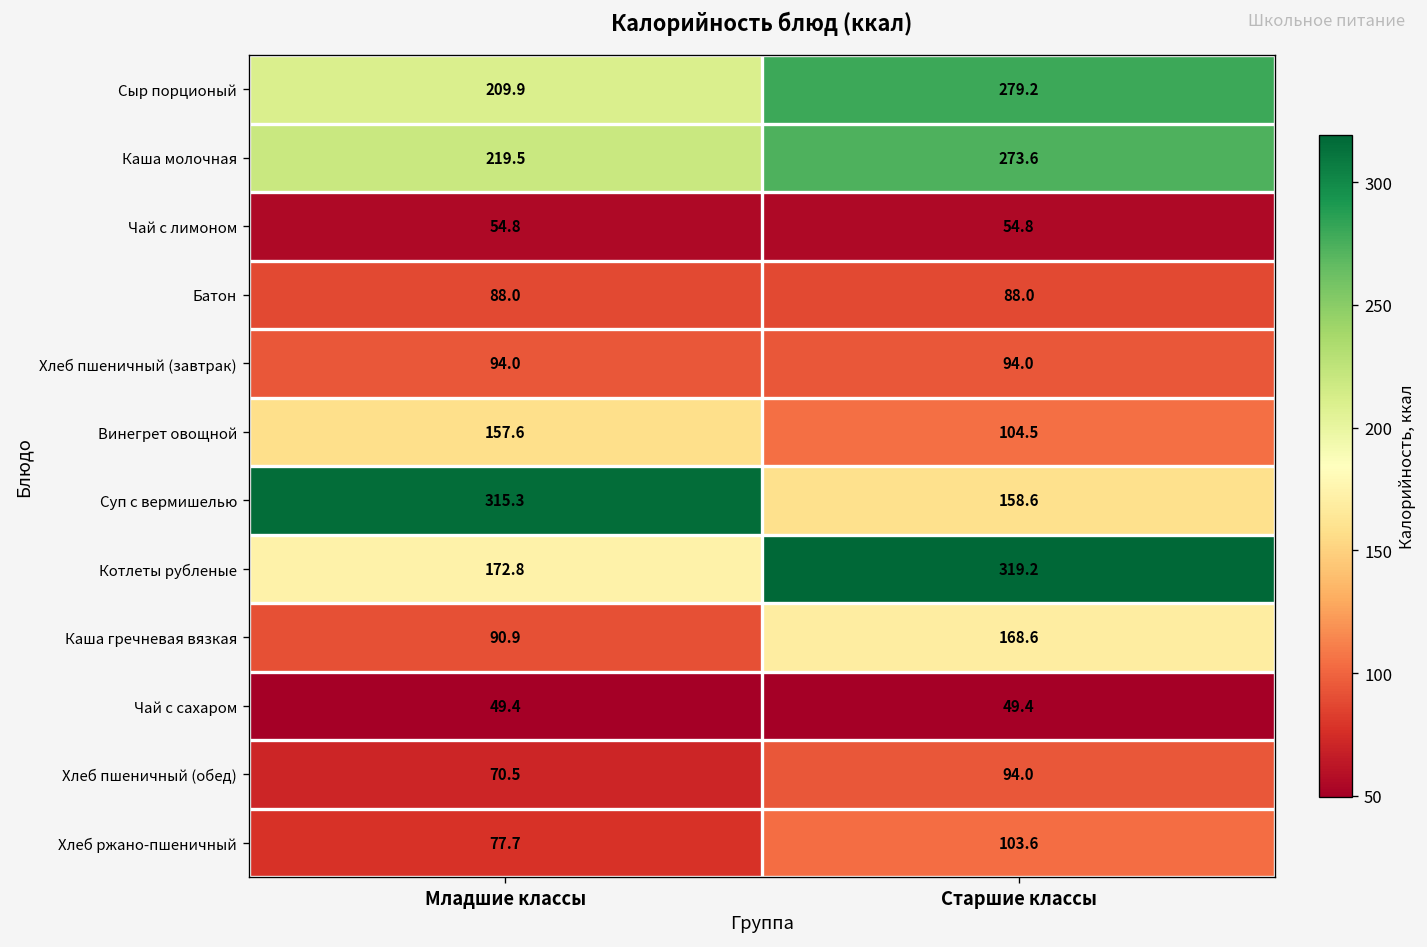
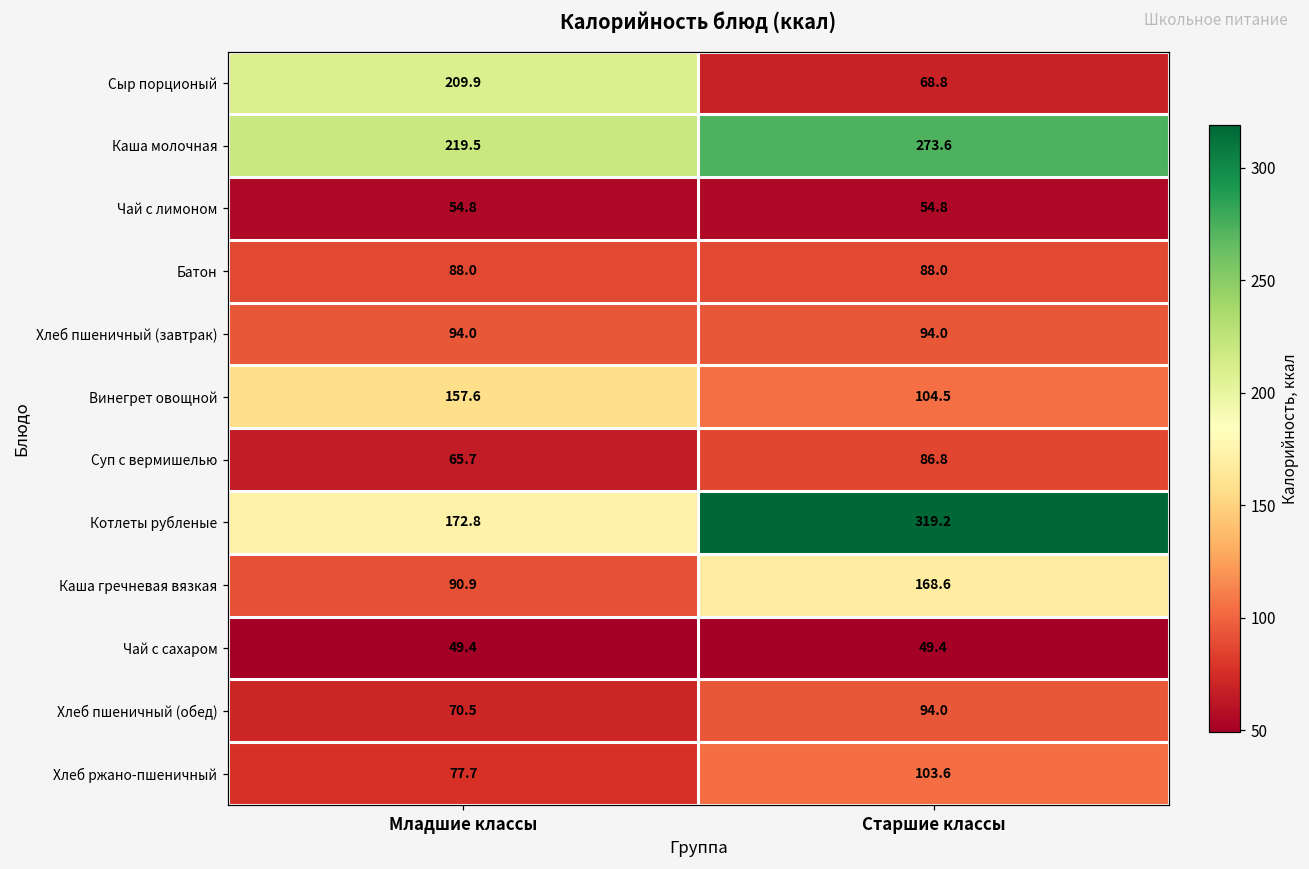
  {
    "Сыр порционый": {
      "Младшие классы": 209.9,
-     "Старшие классы": 279.2
+     "Старшие классы": 68.8
    },
    "Каша молочная": {
      "Младшие классы": 219.5,
      "Старшие классы": 273.6
    },
    "Чай с лимоном": {
      "Младшие классы": 54.8,
      "Старшие классы": 54.8
    },
    "Батон": {
      "Младшие классы": 88.0,
      "Старшие классы": 88.0
    },
    "Хлеб пшеничный (завтрак)": {
      "Младшие классы": 94.0,
      "Старшие классы": 94.0
    },
    "Винегрет овощной": {
      "Младшие классы": 157.6,
      "Старшие классы": 104.5
    },
    "Суп с вермишелью": {
-     "Младшие классы": 315.3,
-     "Старшие классы": 158.6
+     "Младшие классы": 65.7,
+     "Старшие классы": 86.8
    },
    "Котлеты рубленые": {
      "Младшие классы": 172.8,
      "Старшие классы": 319.2
    },
    "Каша гречневая вязкая": {
      "Младшие классы": 90.9,
      "Старшие классы": 168.6
    },
    "Чай с сахаром": {
      "Младшие классы": 49.4,
      "Старшие классы": 49.4
    },
    "Хлеб пшеничный (обед)": {
      "Младшие классы": 70.5,
      "Старшие классы": 94.0
    },
    "Хлеб ржано-пшеничный": {
      "Младшие классы": 77.7,
      "Старшие классы": 103.6
    }
  }
